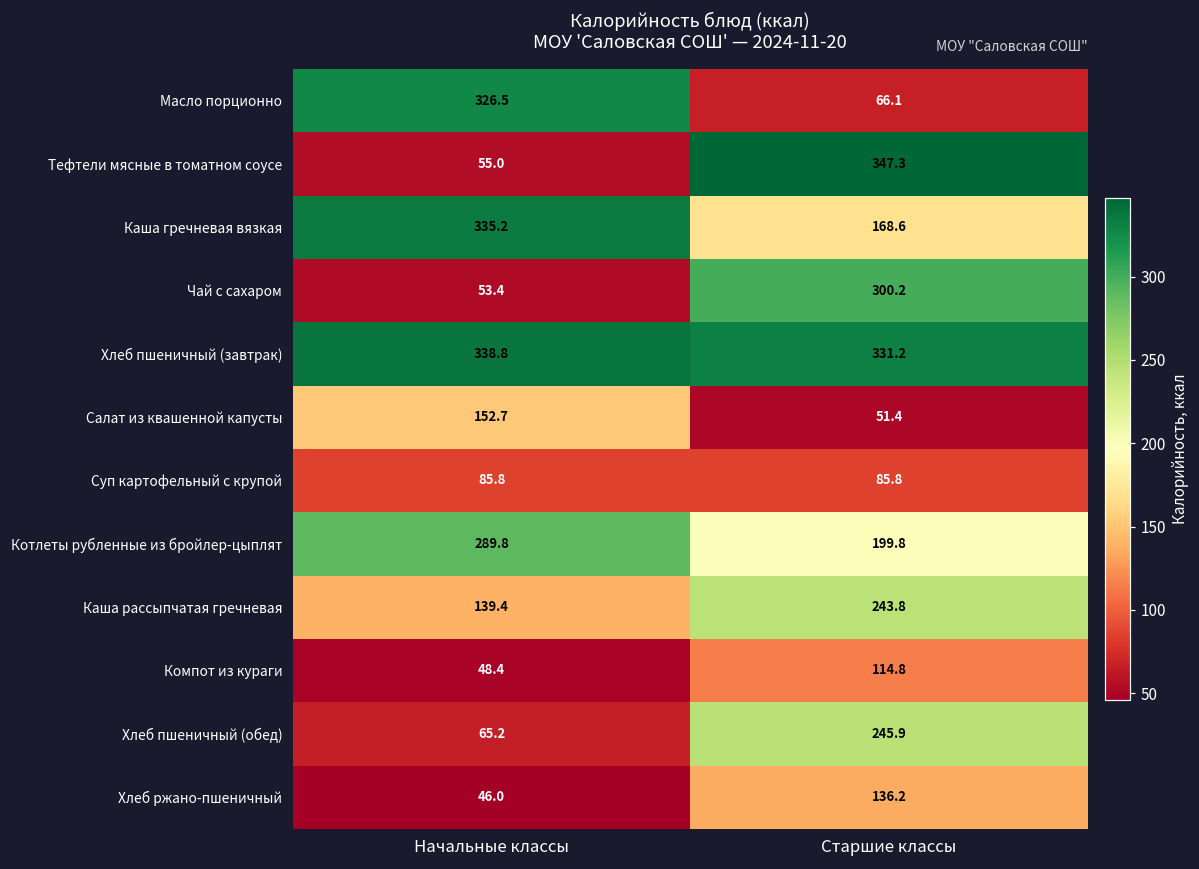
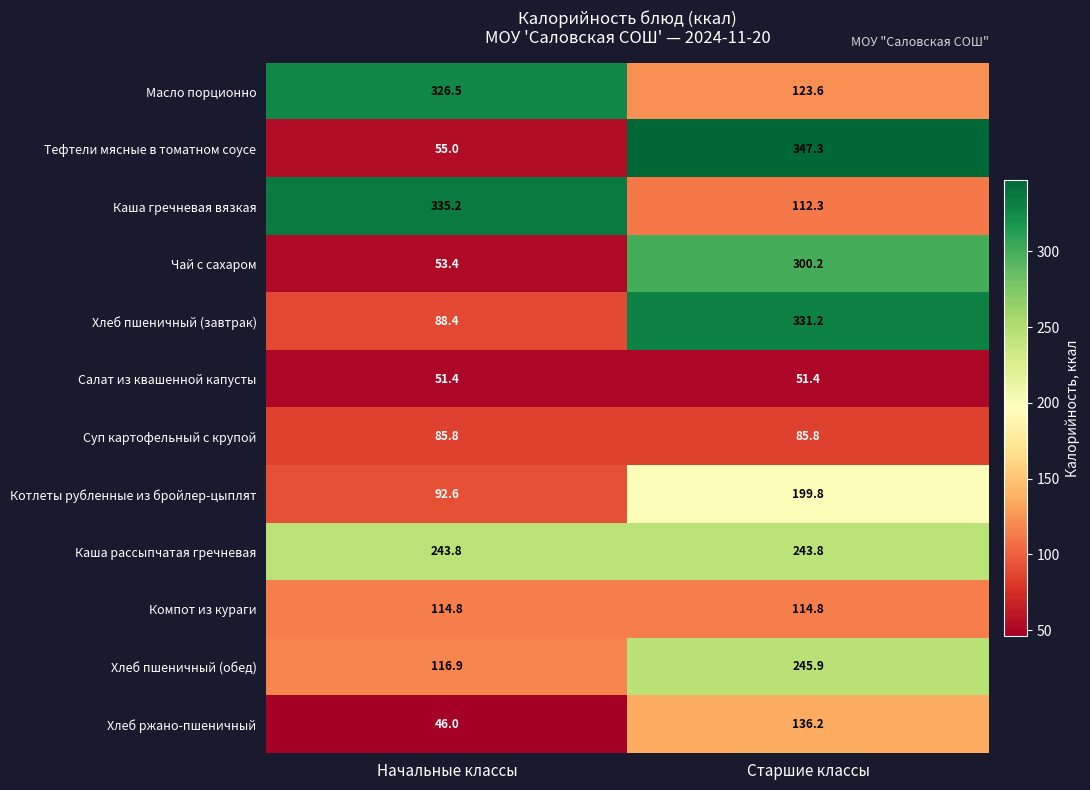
  {
    "Масло порционно": {
      "Начальные классы": 326.5,
-     "Старшие классы": 66.1
+     "Старшие классы": 123.6
    },
    "Тефтели мясные в томатном соусе": {
      "Начальные классы": 55.0,
      "Старшие классы": 347.3
    },
    "Каша гречневая вязкая": {
      "Начальные классы": 335.2,
-     "Старшие классы": 168.6
+     "Старшие классы": 112.3
    },
    "Чай с сахаром": {
      "Начальные классы": 53.4,
      "Старшие классы": 300.2
    },
    "Хлеб пшеничный (завтрак)": {
-     "Начальные классы": 338.8,
+     "Начальные классы": 88.4,
      "Старшие классы": 331.2
    },
    "Салат из квашенной капусты": {
-     "Начальные классы": 152.7,
+     "Начальные классы": 51.4,
      "Старшие классы": 51.4
    },
    "Суп картофельный с крупой": {
      "Начальные классы": 85.8,
      "Старшие классы": 85.8
    },
    "Котлеты рубленные из бройлер-цыплят": {
-     "Начальные классы": 289.8,
+     "Начальные классы": 92.6,
      "Старшие классы": 199.8
    },
    "Каша рассыпчатая гречневая": {
-     "Начальные классы": 139.4,
+     "Начальные классы": 243.8,
      "Старшие классы": 243.8
    },
    "Компот из кураги": {
-     "Начальные классы": 48.4,
+     "Начальные классы": 114.8,
      "Старшие классы": 114.8
    },
    "Хлеб пшеничный (обед)": {
-     "Начальные классы": 65.2,
+     "Начальные классы": 116.9,
      "Старшие классы": 245.9
    },
    "Хлеб ржано-пшеничный": {
      "Начальные классы": 46.0,
      "Старшие классы": 136.2
    }
  }
